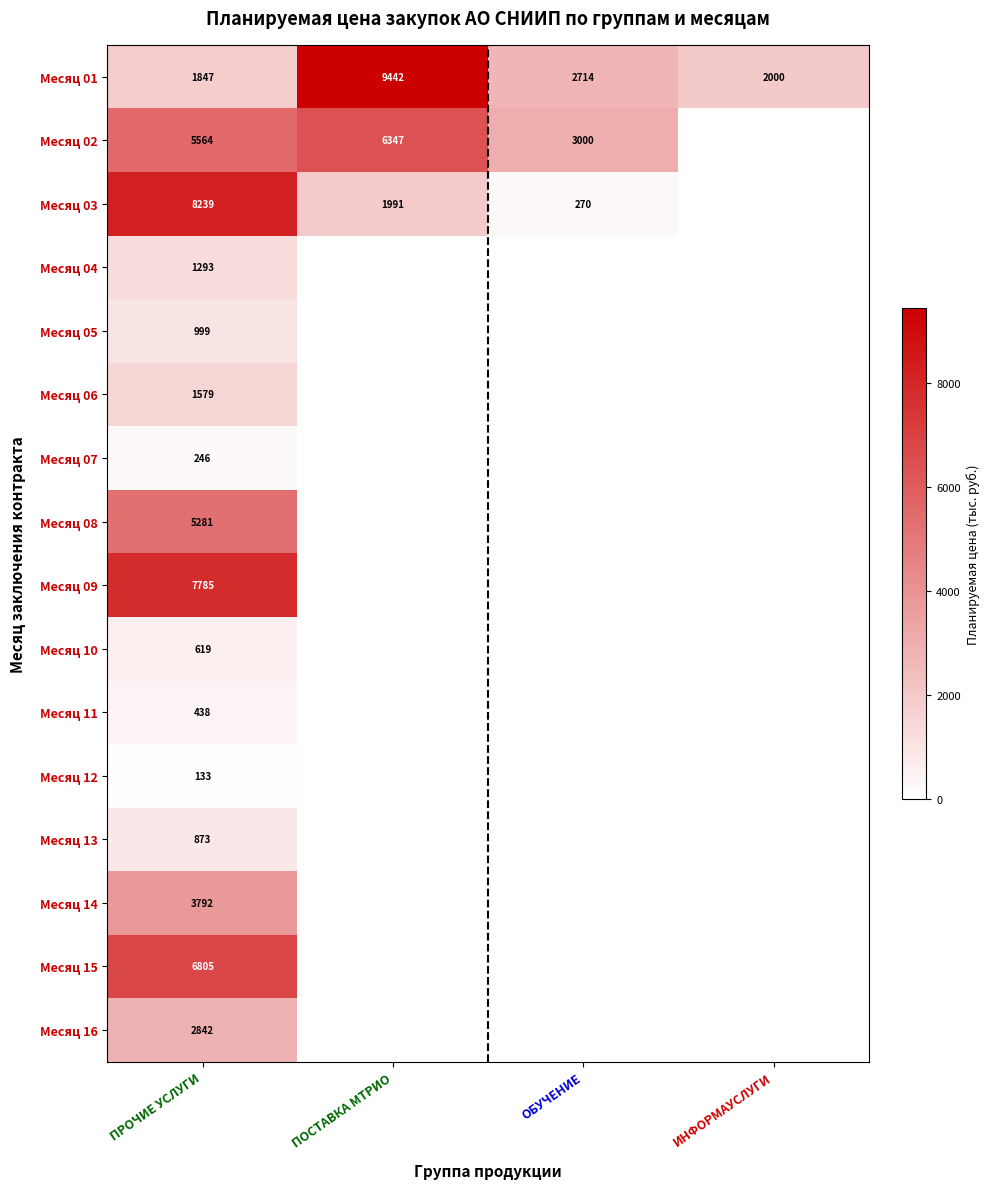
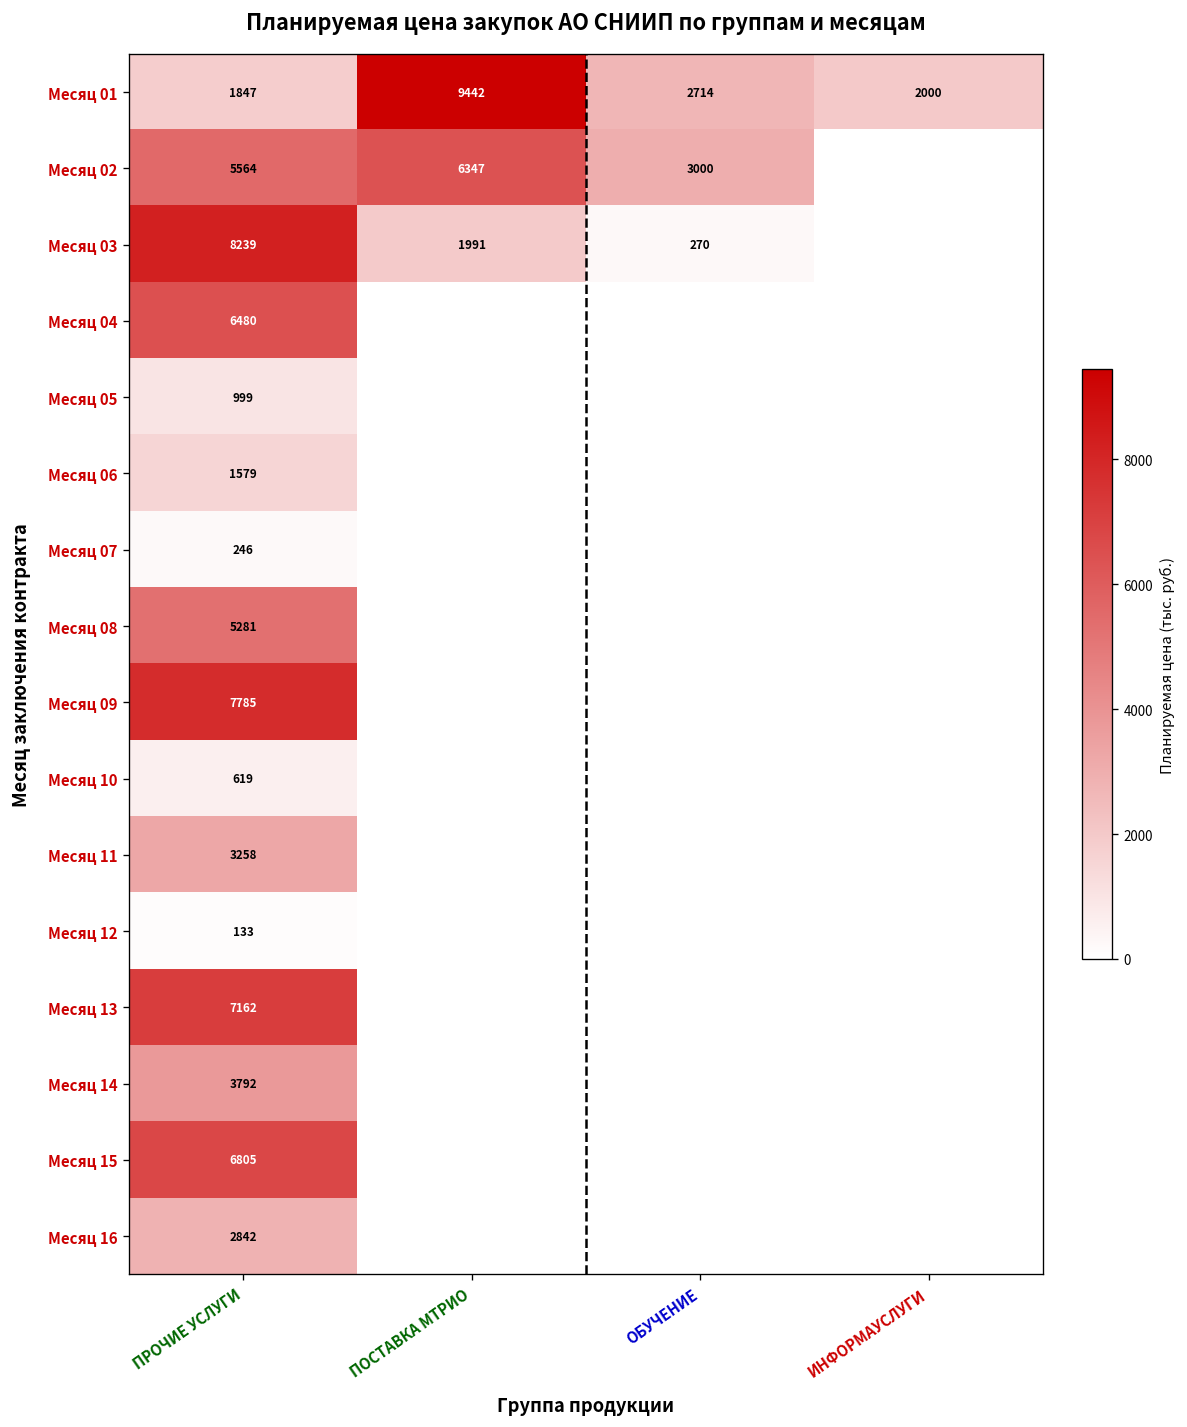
  {
    "Месяц 01": {
      "ПРОЧИЕ УСЛУГИ": 1847,
      "ПОСТАВКА МТРИО": 9442,
      "ОБУЧЕНИЕ": 2714,
      "ИНФОРМАУСЛУГИ": 2000
    },
    "Месяц 02": {
      "ПРОЧИЕ УСЛУГИ": 5564,
      "ПОСТАВКА МТРИО": 6347,
      "ОБУЧЕНИЕ": 3000
    },
    "Месяц 03": {
      "ПРОЧИЕ УСЛУГИ": 8239,
      "ПОСТАВКА МТРИО": 1991,
      "ОБУЧЕНИЕ": 270
    },
    "Месяц 04": {
-     "ПРОЧИЕ УСЛУГИ": 1293
+     "ПРОЧИЕ УСЛУГИ": 6480
    },
    "Месяц 05": {
      "ПРОЧИЕ УСЛУГИ": 999
    },
    "Месяц 06": {
      "ПРОЧИЕ УСЛУГИ": 1579
    },
    "Месяц 07": {
      "ПРОЧИЕ УСЛУГИ": 246
    },
    "Месяц 08": {
      "ПРОЧИЕ УСЛУГИ": 5281
    },
    "Месяц 09": {
      "ПРОЧИЕ УСЛУГИ": 7785
    },
    "Месяц 10": {
      "ПРОЧИЕ УСЛУГИ": 619
    },
    "Месяц 11": {
-     "ПРОЧИЕ УСЛУГИ": 438
+     "ПРОЧИЕ УСЛУГИ": 3258
    },
    "Месяц 12": {
      "ПРОЧИЕ УСЛУГИ": 133
    },
    "Месяц 13": {
-     "ПРОЧИЕ УСЛУГИ": 873
+     "ПРОЧИЕ УСЛУГИ": 7162
    },
    "Месяц 14": {
      "ПРОЧИЕ УСЛУГИ": 3792
    },
    "Месяц 15": {
      "ПРОЧИЕ УСЛУГИ": 6805
    },
    "Месяц 16": {
      "ПРОЧИЕ УСЛУГИ": 2842
    }
  }
